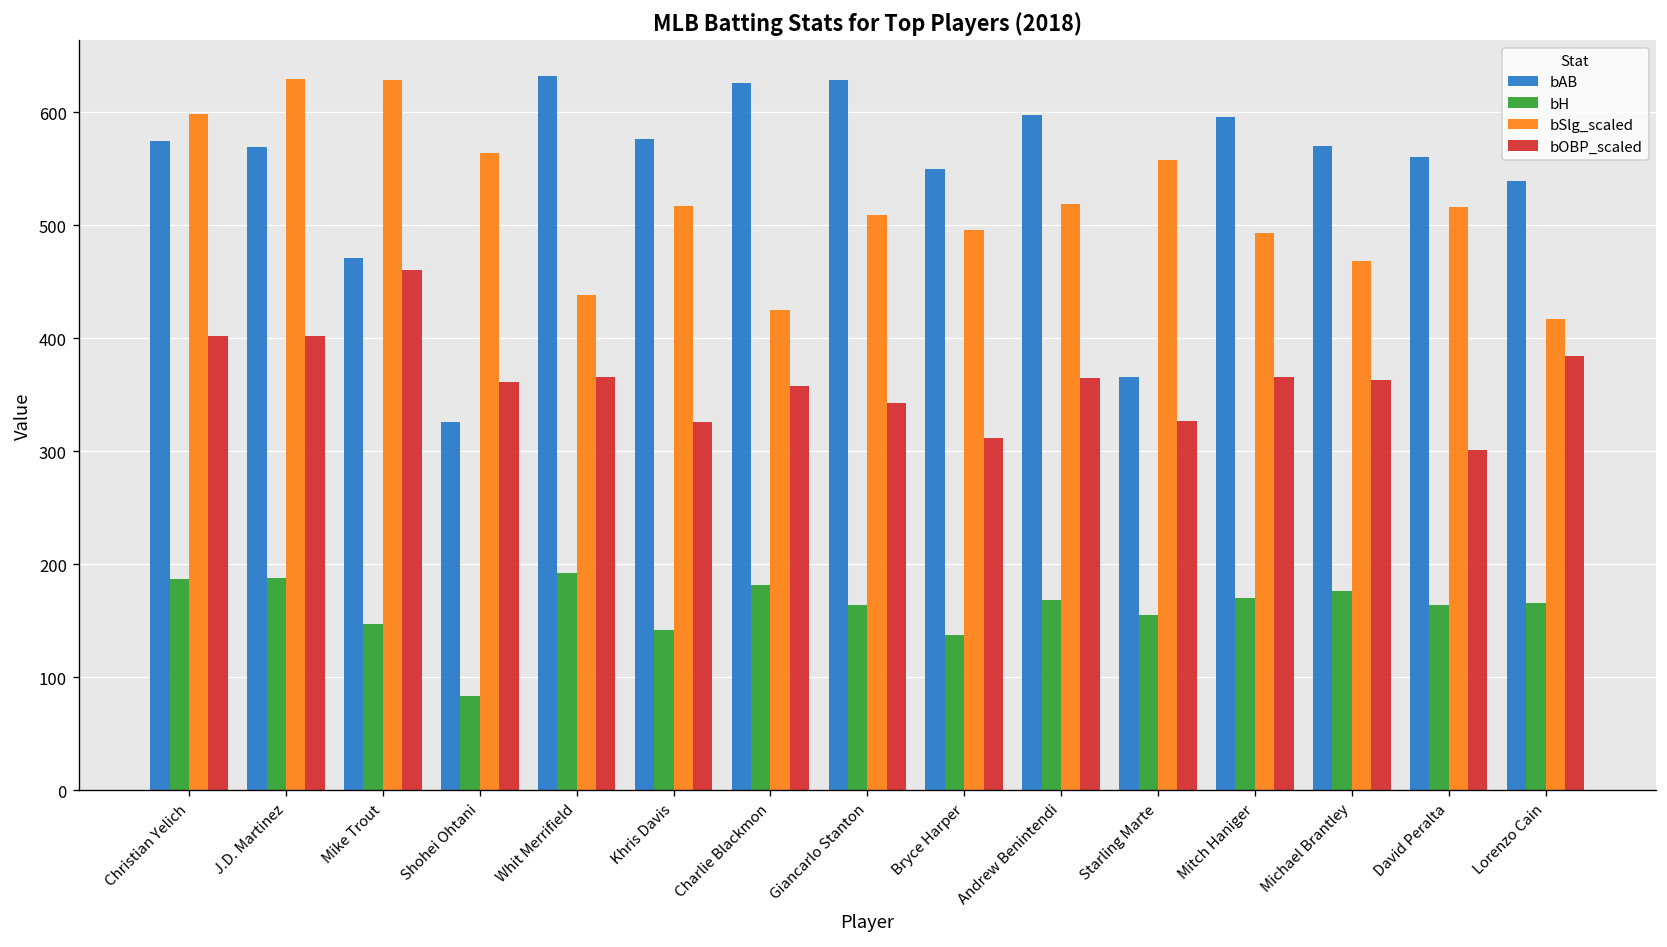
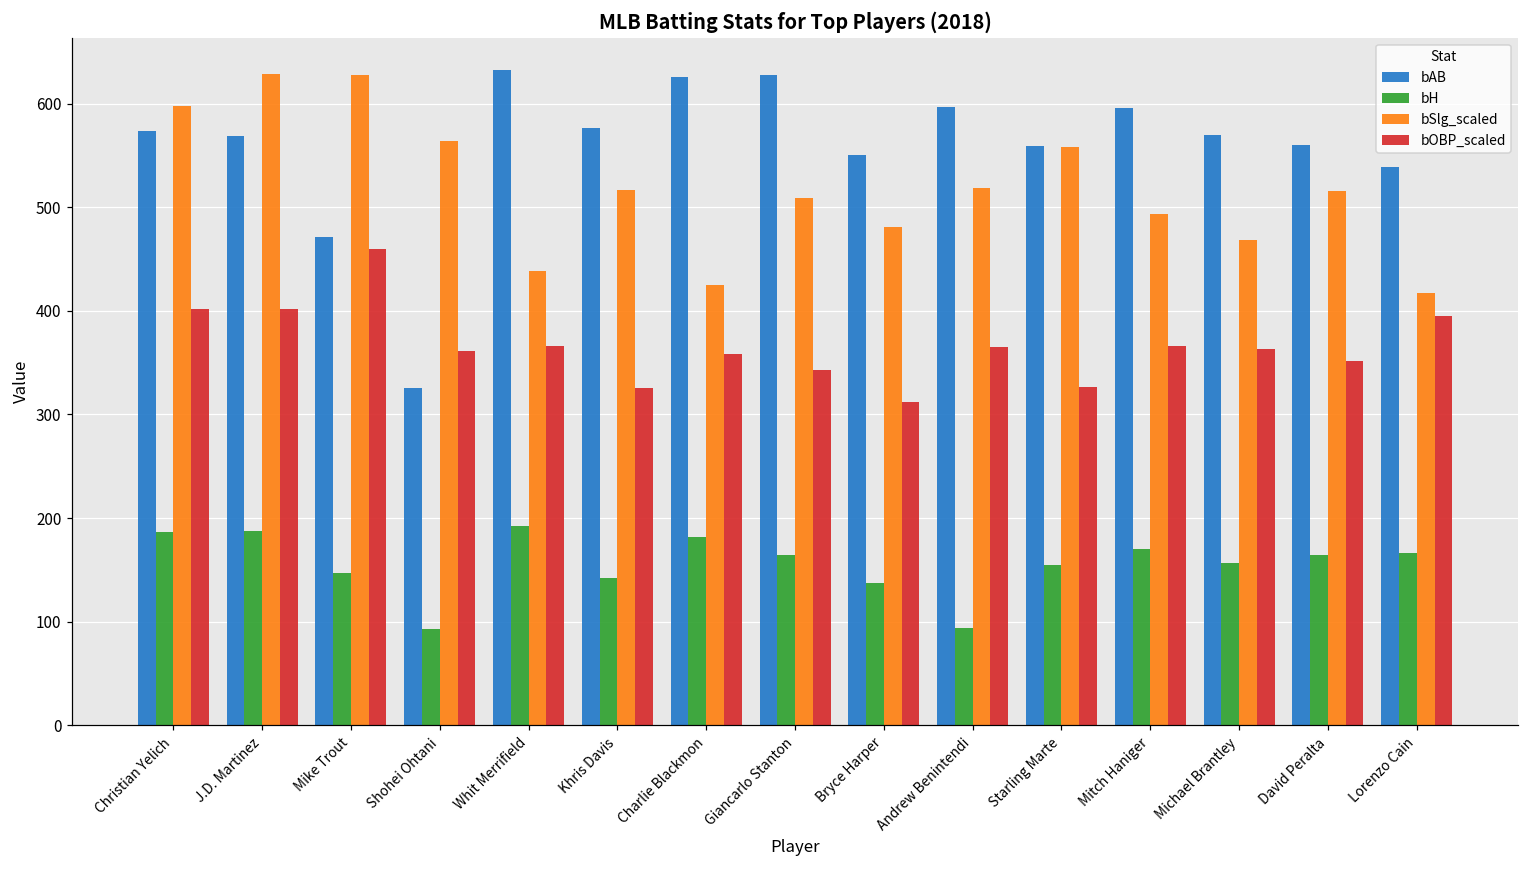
  {
    "bAB": {
      "Christian Yelich": 570,
      "J.D. Martinez": 570,
      "Mike Trout": 470,
      "Shohei Ohtani": 330,
      "Whit Merrifield": 630,
      "Khris Davis": 580,
      "Charlie Blackmon": 630,
      "Giancarlo Stanton": 630,
      "Bryce Harper": 550,
      "Andrew Benintendi": 600,
-     "Starling Marte": 370,
+     "Starling Marte": 560,
      "Mitch Haniger": 600,
      "Michael Brantley": 570,
      "David Peralta": 560,
      "Lorenzo Cain": 540
    },
    "bH": {
      "Christian Yelich": 190,
      "J.D. Martinez": 190,
      "Mike Trout": 150,
-     "Shohei Ohtani": 80,
+     "Shohei Ohtani": 90,
      "Whit Merrifield": 190,
      "Khris Davis": 140,
      "Charlie Blackmon": 180,
      "Giancarlo Stanton": 160,
      "Bryce Harper": 140,
-     "Andrew Benintendi": 170,
+     "Andrew Benintendi": 90,
      "Starling Marte": 160,
      "Mitch Haniger": 170,
-     "Michael Brantley": 180,
+     "Michael Brantley": 160,
      "David Peralta": 160,
      "Lorenzo Cain": 170
    },
    "bSlg_scaled": {
      "Christian Yelich": 600,
      "J.D. Martinez": 630,
      "Mike Trout": 630,
      "Shohei Ohtani": 560,
      "Whit Merrifield": 440,
      "Khris Davis": 520,
      "Charlie Blackmon": 430,
      "Giancarlo Stanton": 510,
-     "Bryce Harper": 500,
+     "Bryce Harper": 480,
      "Andrew Benintendi": 520,
      "Starling Marte": 560,
      "Mitch Haniger": 490,
      "Michael Brantley": 470,
      "David Peralta": 520,
      "Lorenzo Cain": 420
    },
    "bOBP_scaled": {
      "Christian Yelich": 400,
      "J.D. Martinez": 400,
      "Mike Trout": 460,
      "Shohei Ohtani": 360,
      "Whit Merrifield": 370,
      "Khris Davis": 330,
      "Charlie Blackmon": 360,
      "Giancarlo Stanton": 340,
      "Bryce Harper": 310,
      "Andrew Benintendi": 370,
      "Starling Marte": 330,
      "Mitch Haniger": 370,
      "Michael Brantley": 360,
-     "David Peralta": 300,
-     "Lorenzo Cain": 380
+     "David Peralta": 350,
+     "Lorenzo Cain": 400
    }
  }
